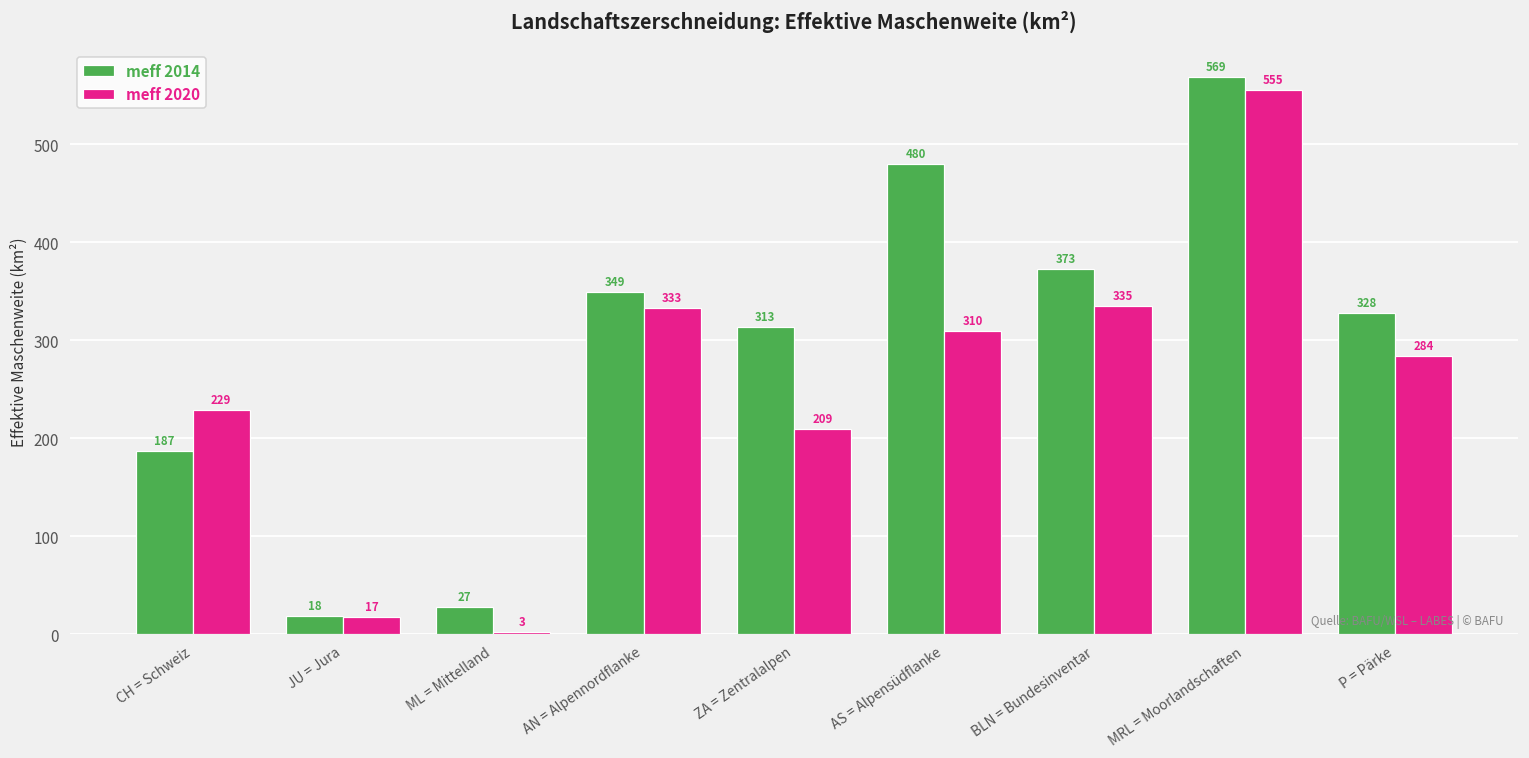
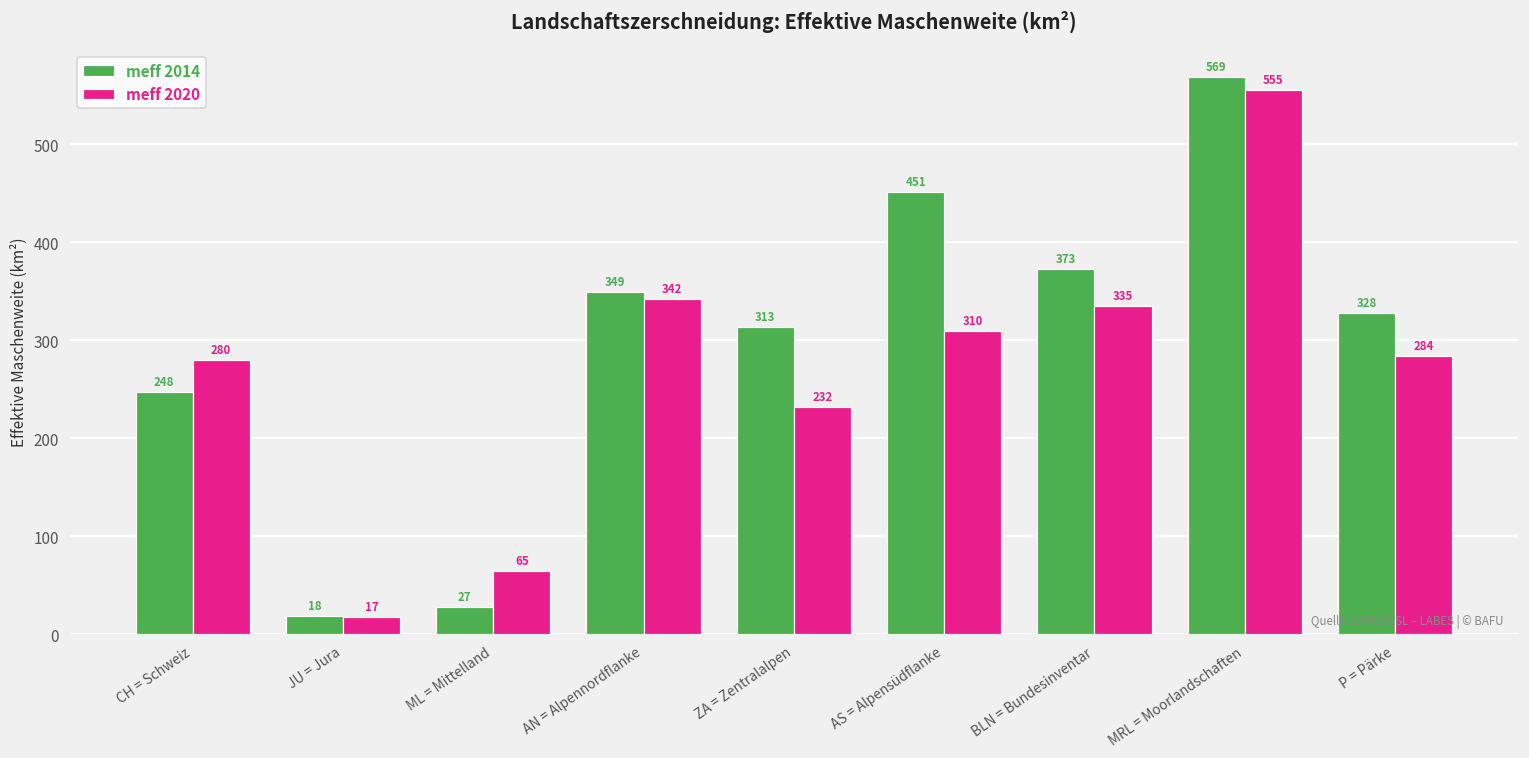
  {
    "meff 2014": {
-     "CH = Schweiz": 187,
+     "CH = Schweiz": 248,
      "JU = Jura": 18,
      "ML = Mittelland": 27,
      "AN = Alpennordflanke": 349,
      "ZA = Zentralalpen": 313,
-     "AS = Alpensüdflanke": 480,
+     "AS = Alpensüdflanke": 451,
      "BLN = Bundesinventar": 373,
      "MRL = Moorlandschaften": 569,
      "P = Pärke": 328
    },
    "meff 2020": {
-     "CH = Schweiz": 229,
+     "CH = Schweiz": 280,
      "JU = Jura": 17,
-     "ML = Mittelland": 3,
-     "AN = Alpennordflanke": 333,
-     "ZA = Zentralalpen": 209,
+     "ML = Mittelland": 65,
+     "AN = Alpennordflanke": 342,
+     "ZA = Zentralalpen": 232,
      "AS = Alpensüdflanke": 310,
      "BLN = Bundesinventar": 335,
      "MRL = Moorlandschaften": 555,
      "P = Pärke": 284
    }
  }
